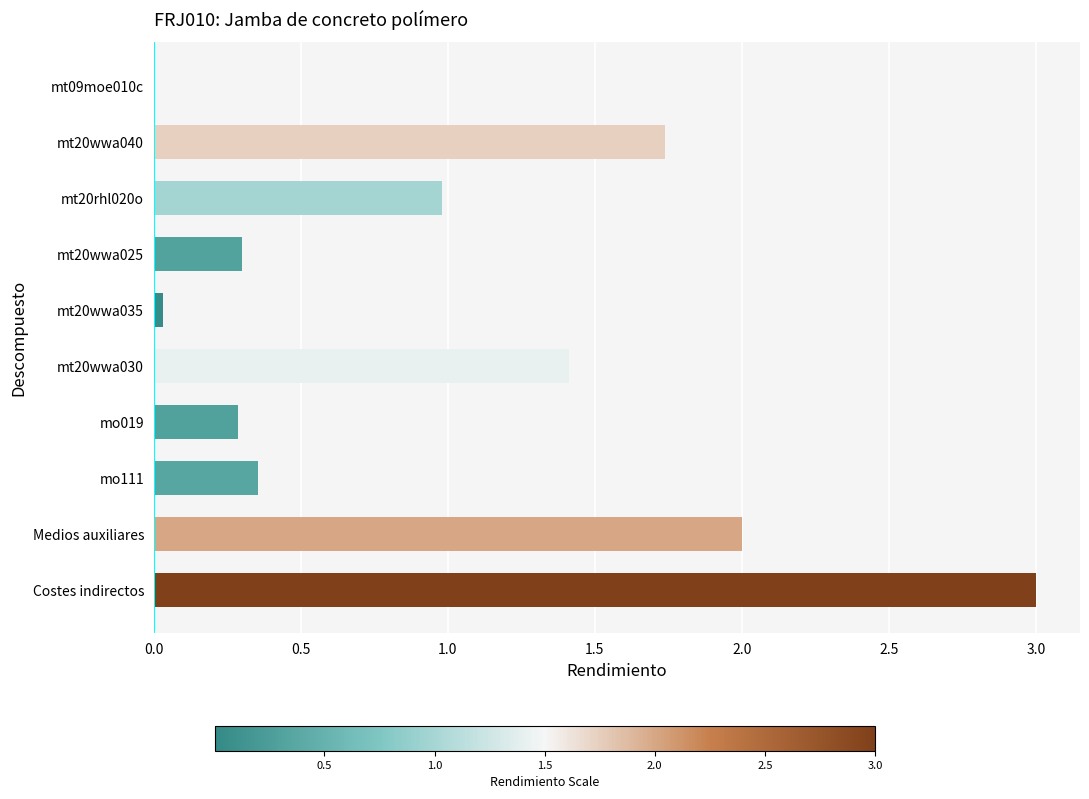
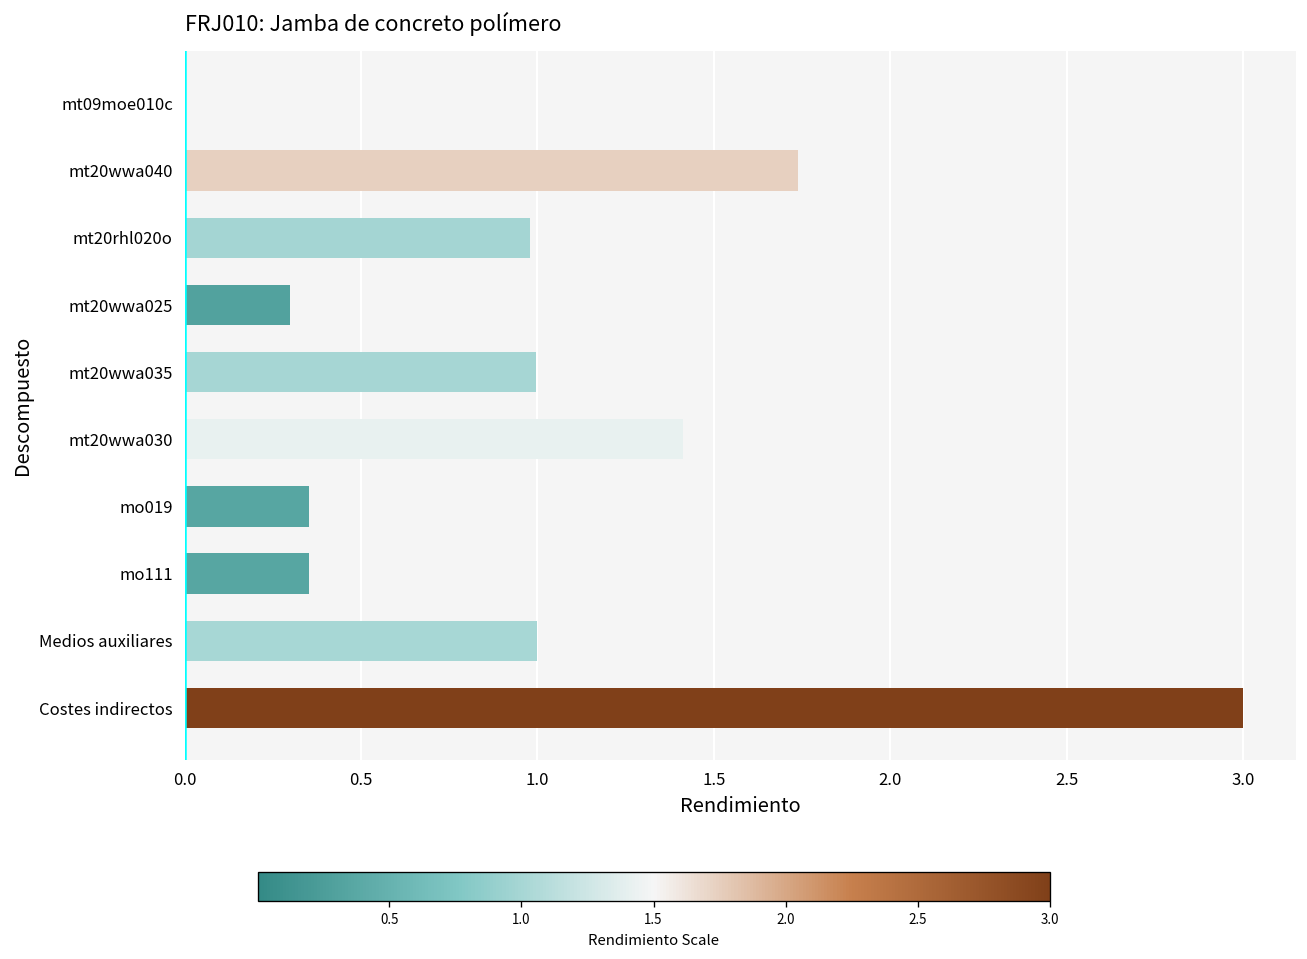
  {
    "mt20wwa040": 1.74,
    "mt20rhl020o": 0.98,
    "mt20wwa025": 0.30,
-   "mt20wwa035": 0.03,
+   "mt20wwa035": 1.00,
    "mt20wwa030": 1.41,
-   "mo019": 0.29,
+   "mo019": 0.35,
    "mo111": 0.35,
-   "Medios auxiliares": 2,
+   "Medios auxiliares": 1,
    "Costes indirectos": 3.00
  }
